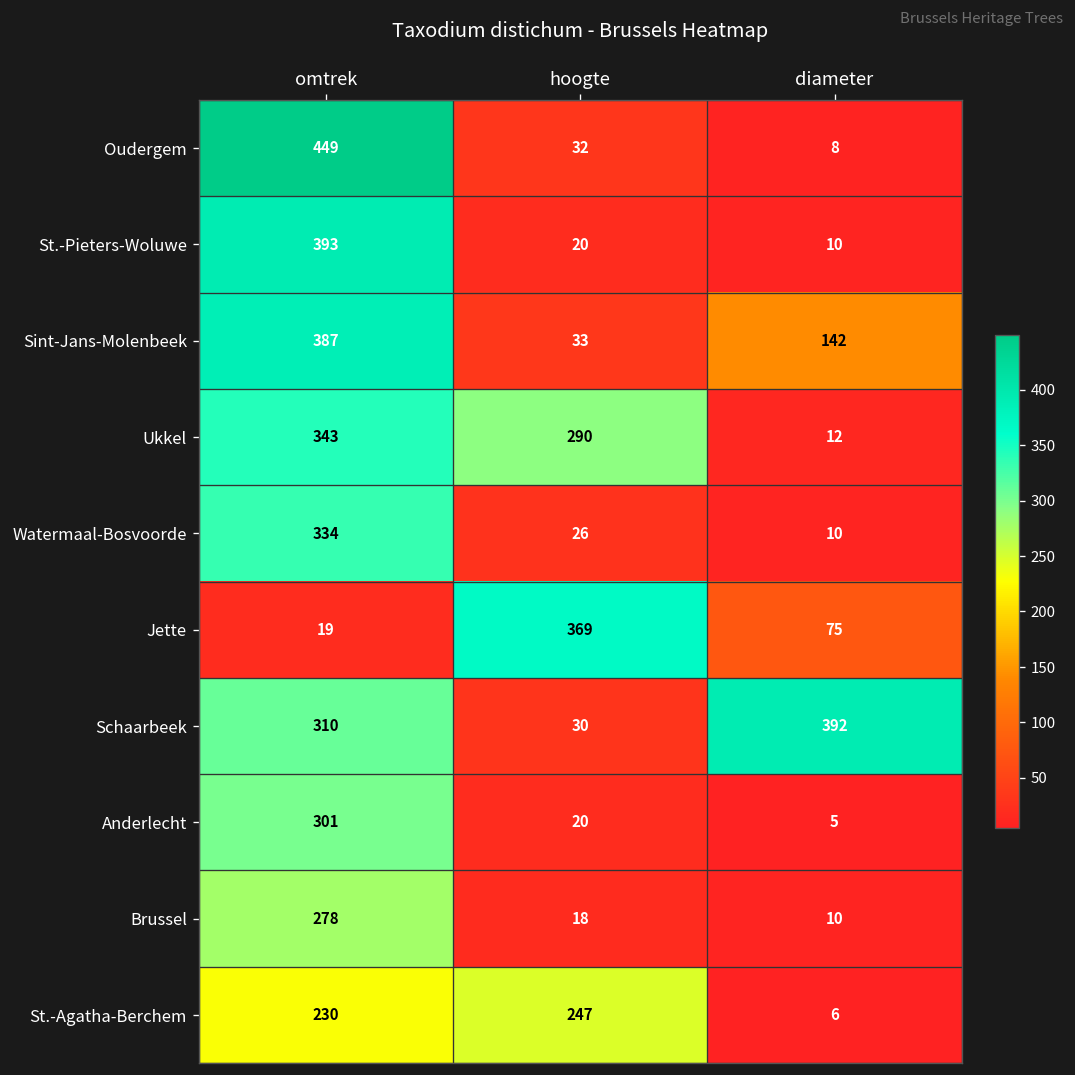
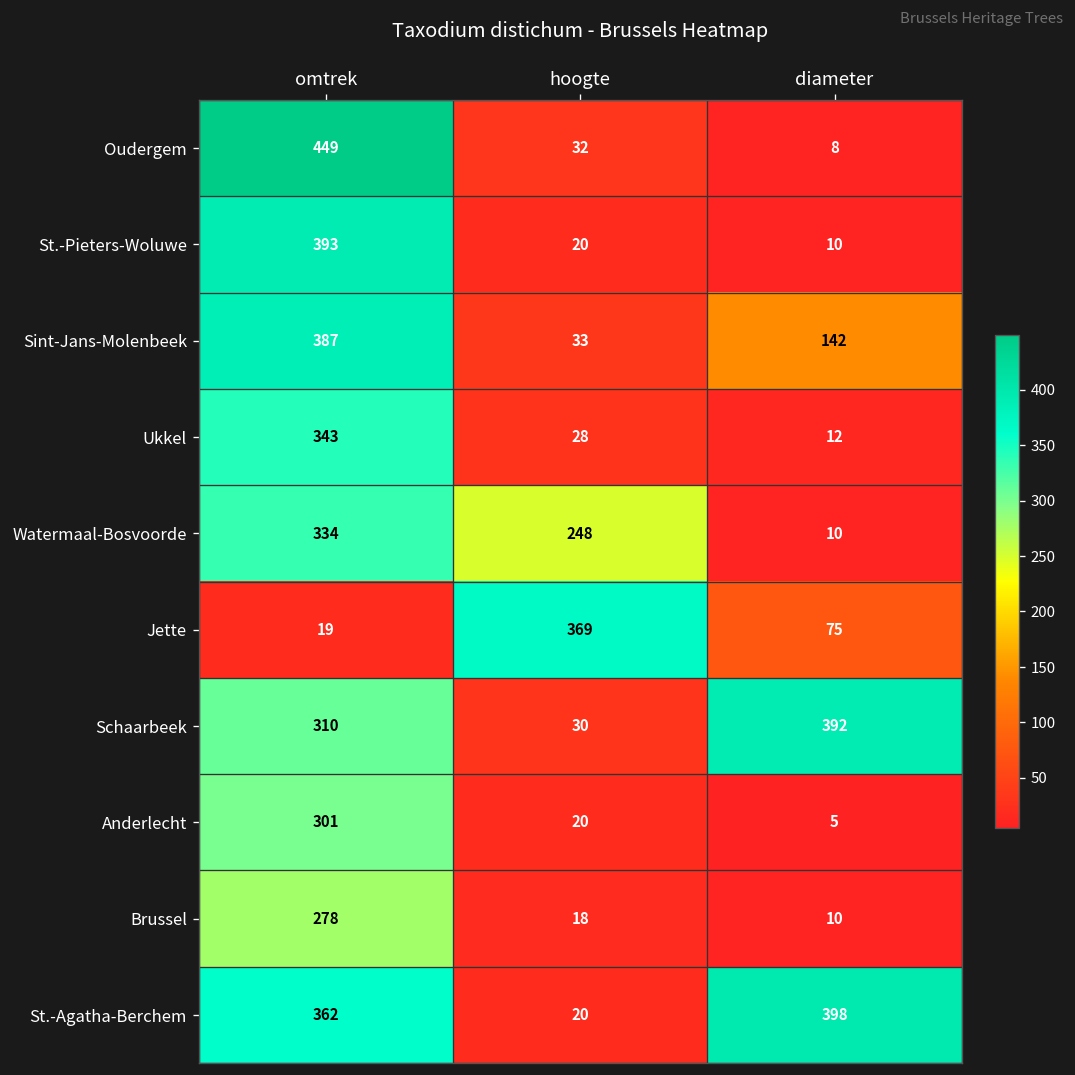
  {
    "Oudergem": {
      "omtrek": 449,
      "hoogte": 32,
      "diameter": 8
    },
    "St.-Pieters-Woluwe": {
      "omtrek": 393,
      "hoogte": 20,
      "diameter": 10
    },
    "Sint-Jans-Molenbeek": {
      "omtrek": 387,
      "hoogte": 33,
      "diameter": 142
    },
    "Ukkel": {
      "omtrek": 343,
-     "hoogte": 290,
+     "hoogte": 28,
      "diameter": 12
    },
    "Watermaal-Bosvoorde": {
      "omtrek": 334,
-     "hoogte": 26,
+     "hoogte": 248,
      "diameter": 10
    },
    "Jette": {
      "omtrek": 19,
      "hoogte": 369,
      "diameter": 75
    },
    "Schaarbeek": {
      "omtrek": 310,
      "hoogte": 30,
      "diameter": 392
    },
    "Anderlecht": {
      "omtrek": 301,
      "hoogte": 20,
      "diameter": 5
    },
    "Brussel": {
      "omtrek": 278,
      "hoogte": 18,
      "diameter": 10
    },
    "St.-Agatha-Berchem": {
-     "omtrek": 230,
-     "hoogte": 247,
-     "diameter": 6
+     "omtrek": 362,
+     "hoogte": 20,
+     "diameter": 398
    }
  }
